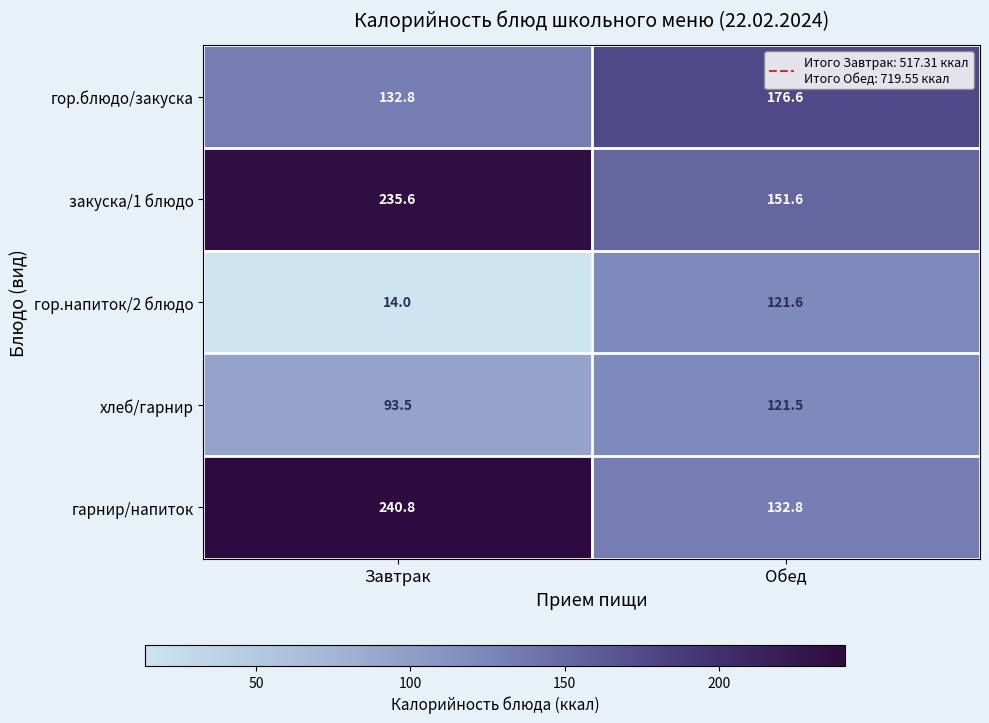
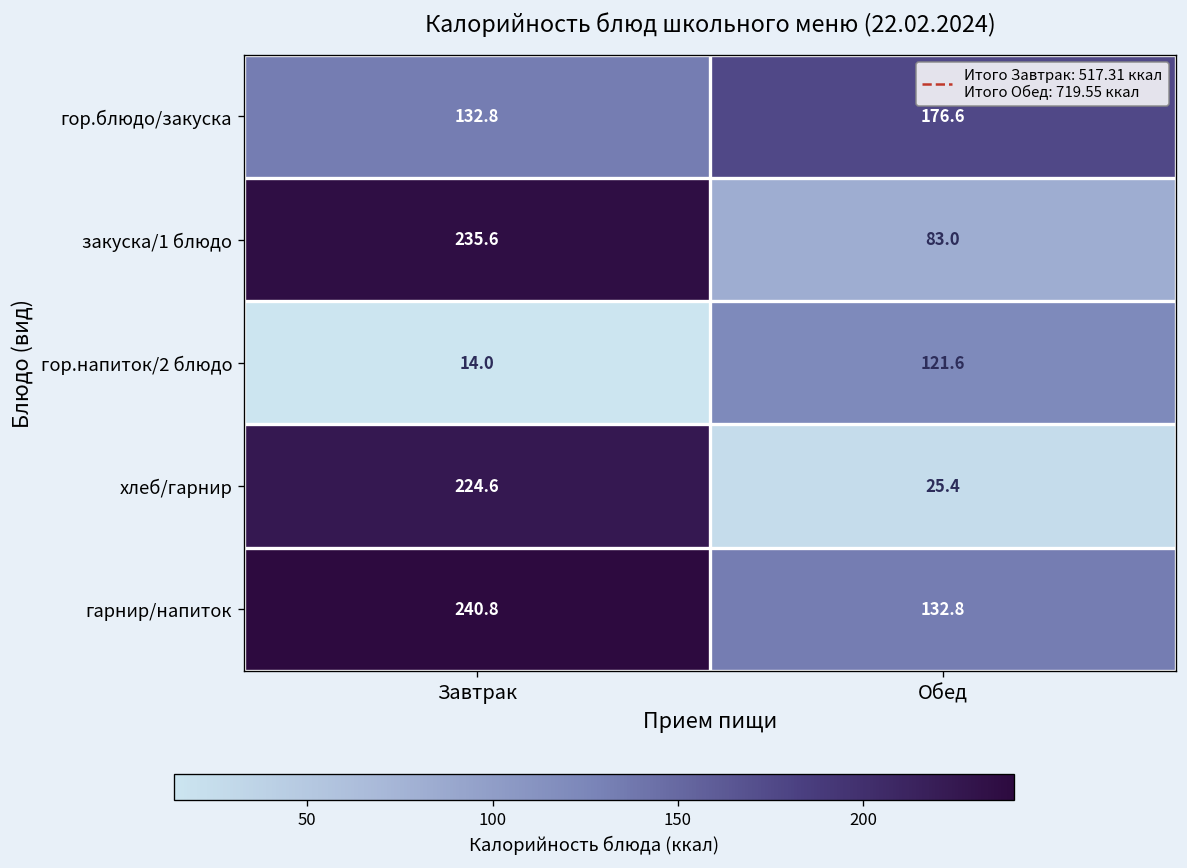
  {
    "гор.блюдо/закуска": {
      "Завтрак": 132.8,
      "Обед": 176.6
    },
    "закуска/1 блюдо": {
      "Завтрак": 235.6,
-     "Обед": 151.6
+     "Обед": 83.0
    },
    "гор.напиток/2 блюдо": {
      "Завтрак": 14.0,
      "Обед": 121.6
    },
    "хлеб/гарнир": {
-     "Завтрак": 93.5,
-     "Обед": 121.5
+     "Завтрак": 224.6,
+     "Обед": 25.4
    },
    "гарнир/напиток": {
      "Завтрак": 240.8,
      "Обед": 132.8
    }
  }
